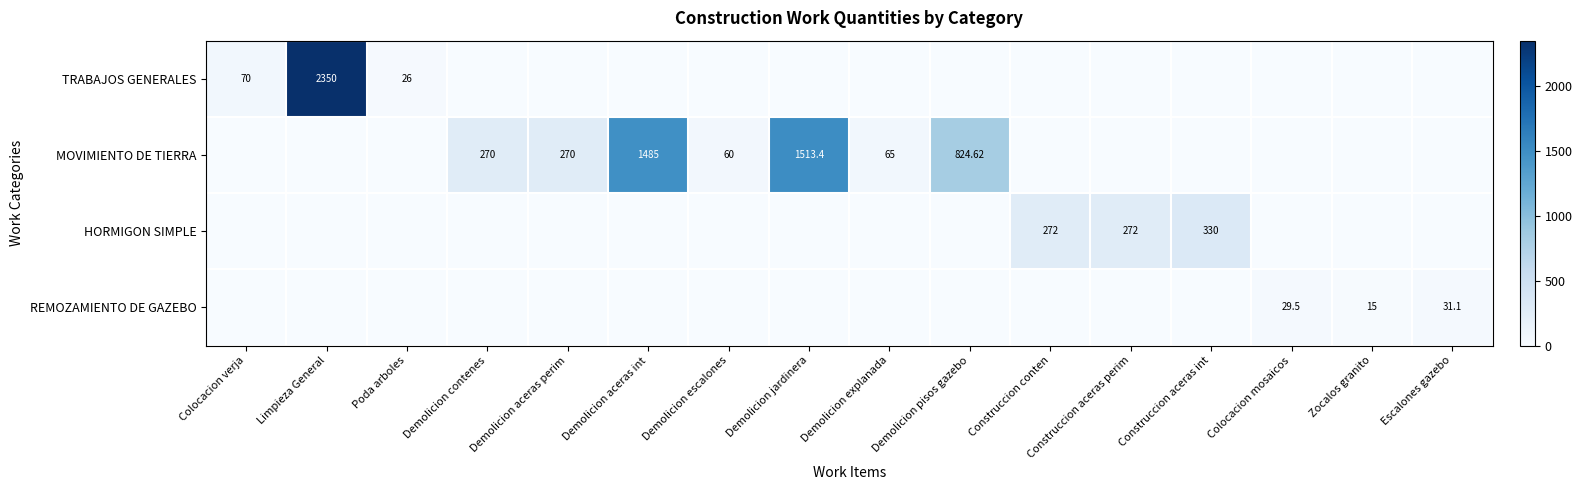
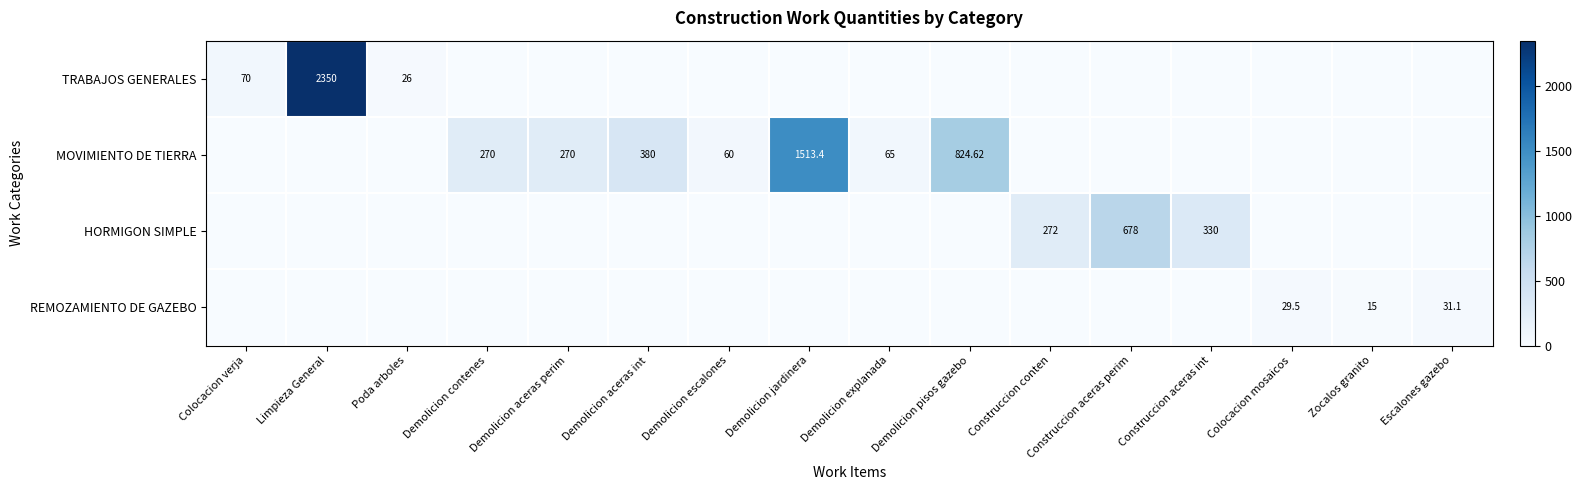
  {
    "TRABAJOS GENERALES": {
      "Colocacion verja": 70,
      "Limpieza General": 2350,
      "Poda arboles": 26
    },
    "MOVIMIENTO DE TIERRA": {
      "Demolicion contenes": 270,
      "Demolicion aceras perim": 270,
-     "Demolicion aceras int": 1485,
+     "Demolicion aceras int": 380,
      "Demolicion escalones": 60,
      "Demolicion jardinera": 1513.4,
      "Demolicion explanada": 65,
      "Demolicion pisos gazebo": 824.62
    },
    "HORMIGON SIMPLE": {
      "Construccion conten": 272,
-     "Construccion aceras perim": 272,
+     "Construccion aceras perim": 678,
      "Construccion aceras int": 330
    },
    "REMOZAMIENTO DE GAZEBO": {
      "Colocacion mosaicos": 29.5,
      "Zocalos granito": 15,
      "Escalones gazebo": 31.1
    }
  }
